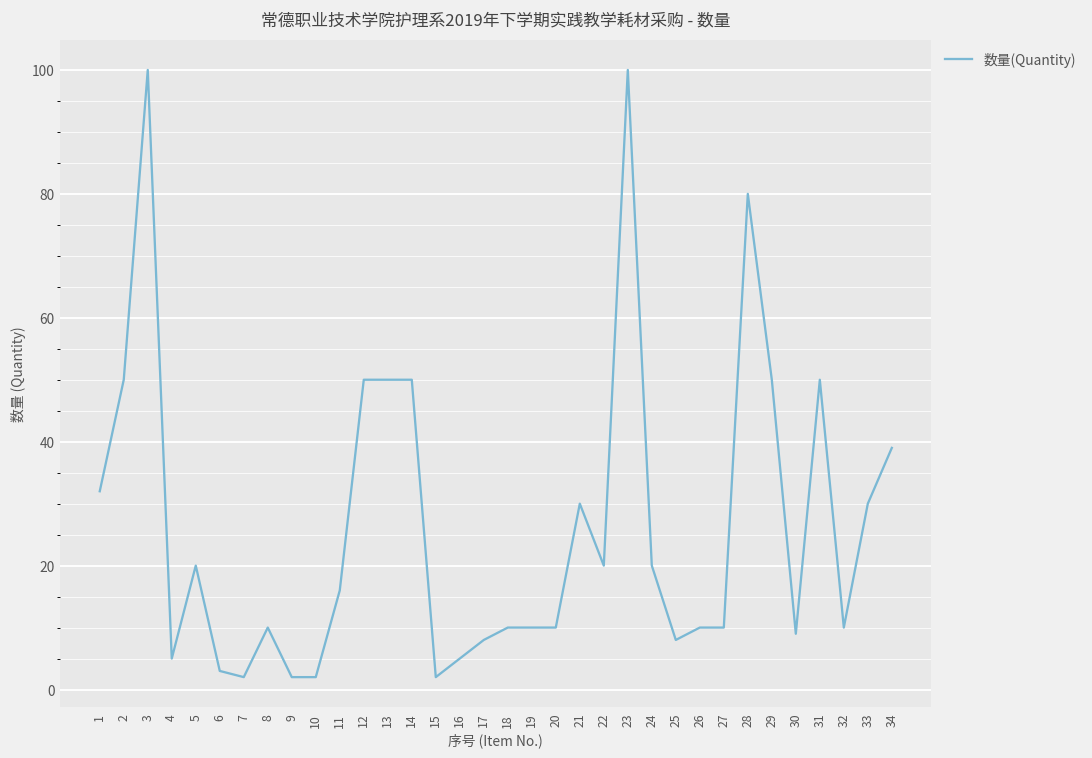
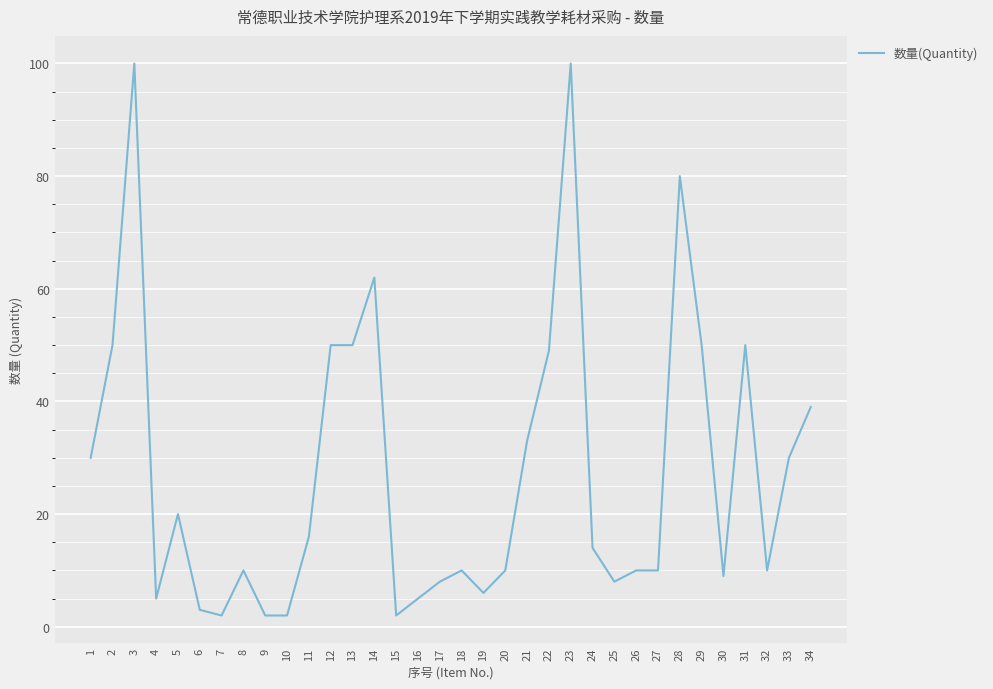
  {
-   "1": 32,
+   "1": 30,
    "2": 50,
    "3": 100,
    "4": 5,
    "5": 20,
    "6": 3,
    "7": 2,
    "8": 10,
    "9": 2,
    "10": 2,
    "11": 16,
    "12": 50,
    "13": 50,
-   "14": 50,
+   "14": 62,
    "15": 2,
    "16": 5,
    "17": 8,
    "18": 10,
-   "19": 10,
+   "19": 6,
    "20": 10,
-   "21": 30,
-   "22": 20,
+   "21": 33,
+   "22": 49,
    "23": 100,
-   "24": 20,
+   "24": 14,
    "25": 8,
    "26": 10,
    "27": 10,
    "28": 80,
    "29": 50,
    "30": 9,
    "31": 50,
    "32": 10,
    "33": 30,
    "34": 39
  }
